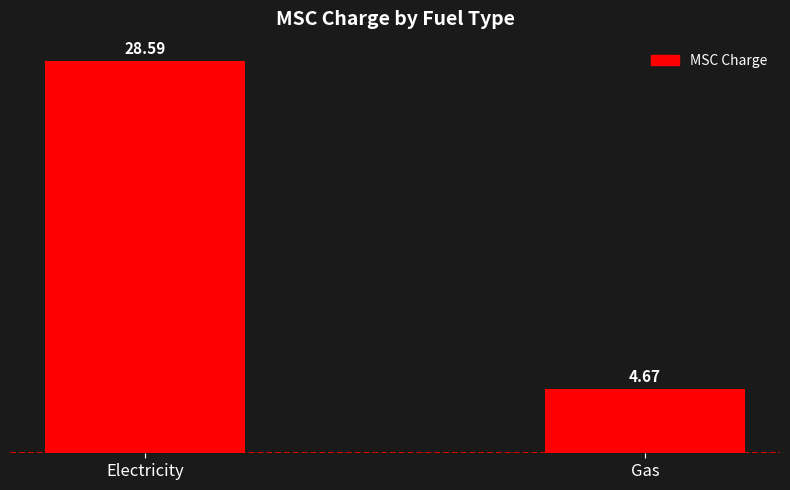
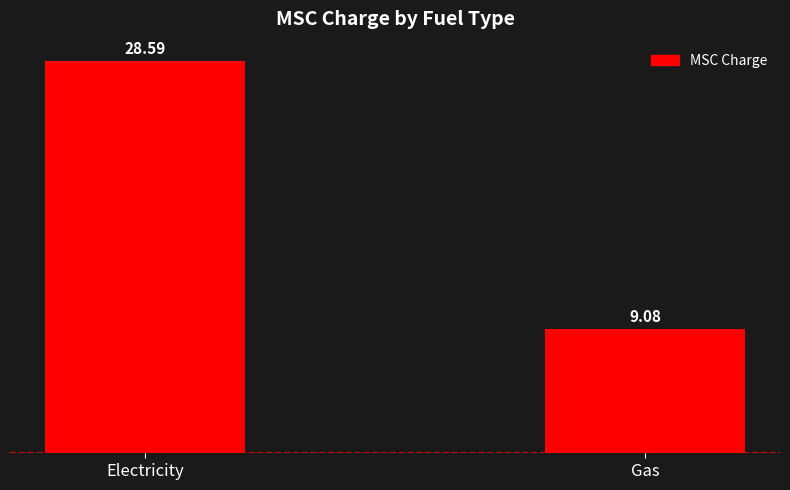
  {
    "Electricity": 28.59,
-   "Gas": 4.67
+   "Gas": 9.08
  }
